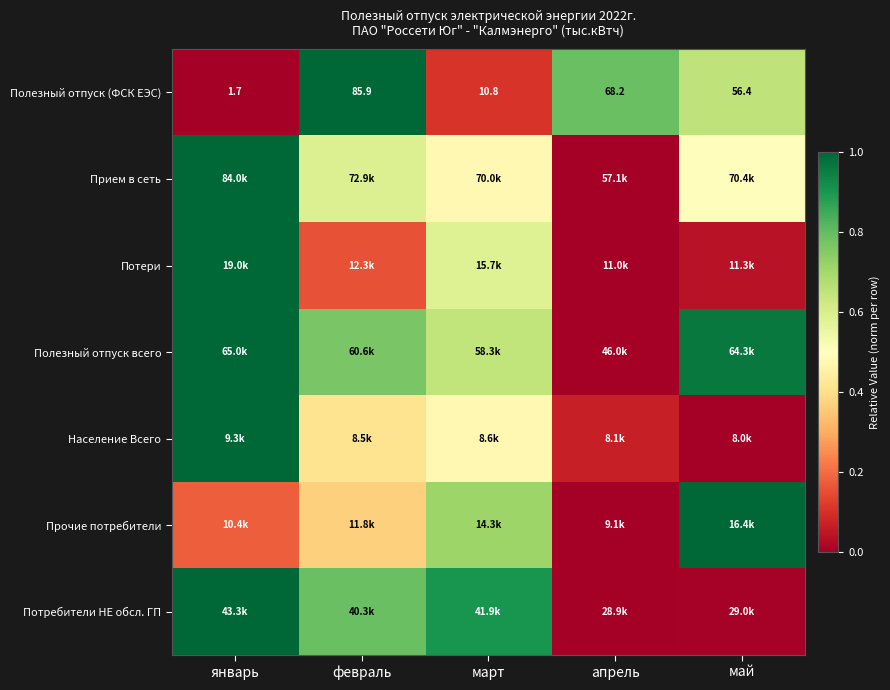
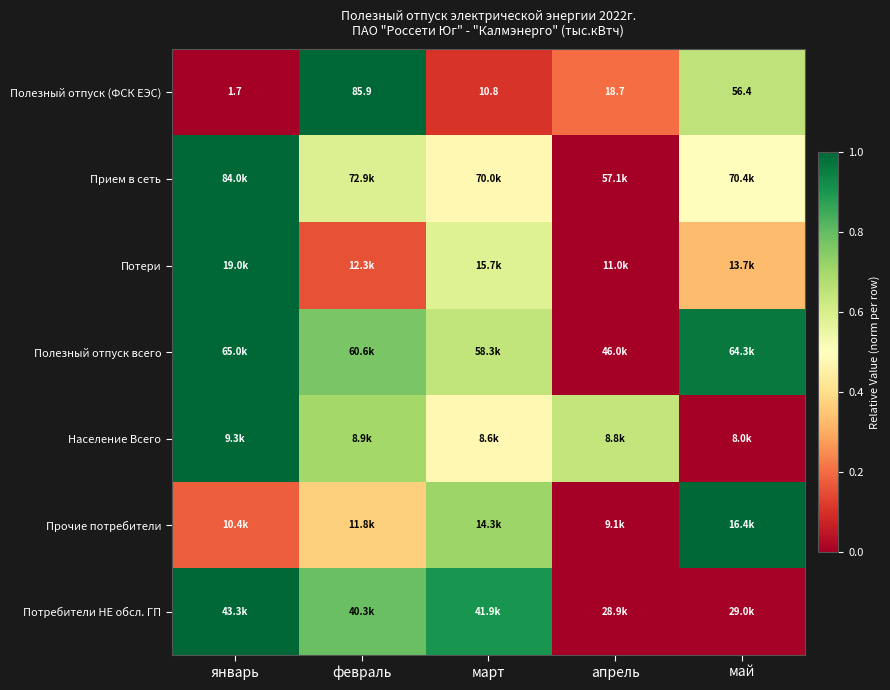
  {
    "Полезный отпуск (ФСК ЕЭС)": {
      "январь": "1.7",
      "февраль": "85.9",
      "март": "10.8",
-     "апрель": "68.2",
+     "апрель": "18.7",
      "май": "56.4"
    },
    "Прием в сеть": {
      "январь": "84.0k",
      "февраль": "72.9k",
      "март": "70.0k",
      "апрель": "57.1k",
      "май": "70.4k"
    },
    "Потери": {
      "январь": "19.0k",
      "февраль": "12.3k",
      "март": "15.7k",
      "апрель": "11.0k",
-     "май": "11.3k"
+     "май": "13.7k"
    },
    "Полезный отпуск всего": {
      "январь": "65.0k",
      "февраль": "60.6k",
      "март": "58.3k",
      "апрель": "46.0k",
      "май": "64.3k"
    },
    "Население Всего": {
      "январь": "9.3k",
-     "февраль": "8.5k",
+     "февраль": "8.9k",
      "март": "8.6k",
-     "апрель": "8.1k",
+     "апрель": "8.8k",
      "май": "8.0k"
    },
    "Прочие потребители": {
      "январь": "10.4k",
      "февраль": "11.8k",
      "март": "14.3k",
      "апрель": "9.1k",
      "май": "16.4k"
    },
    "Потребители НЕ обсл. ГП": {
      "январь": "43.3k",
      "февраль": "40.3k",
      "март": "41.9k",
      "апрель": "28.9k",
      "май": "29.0k"
    }
  }
